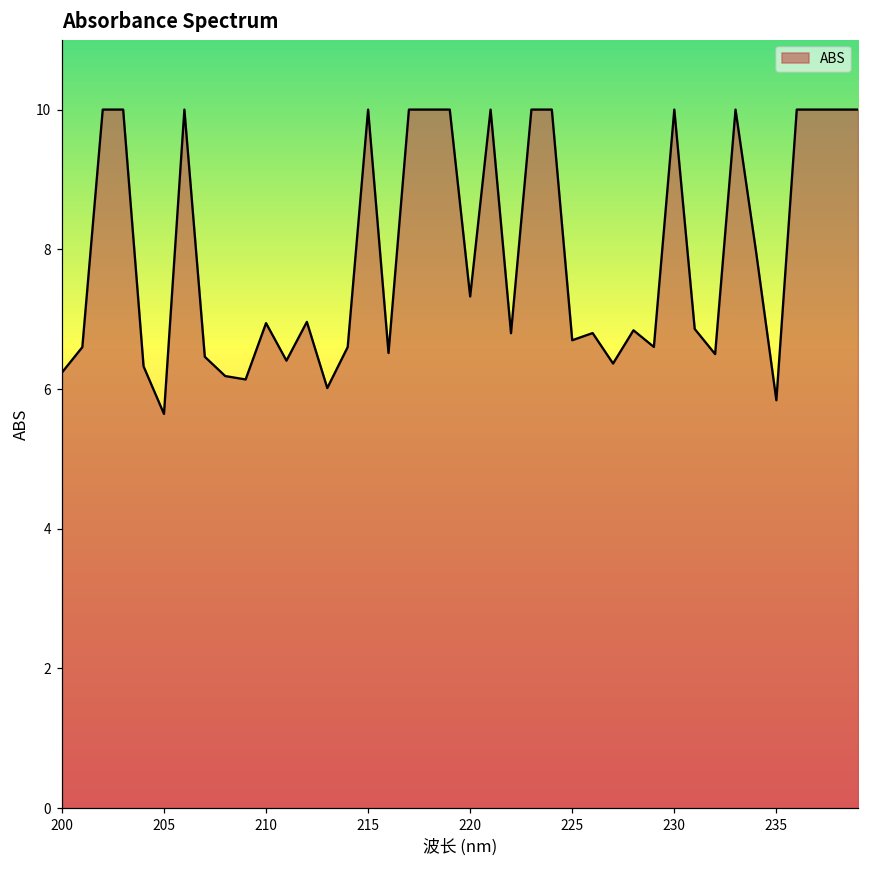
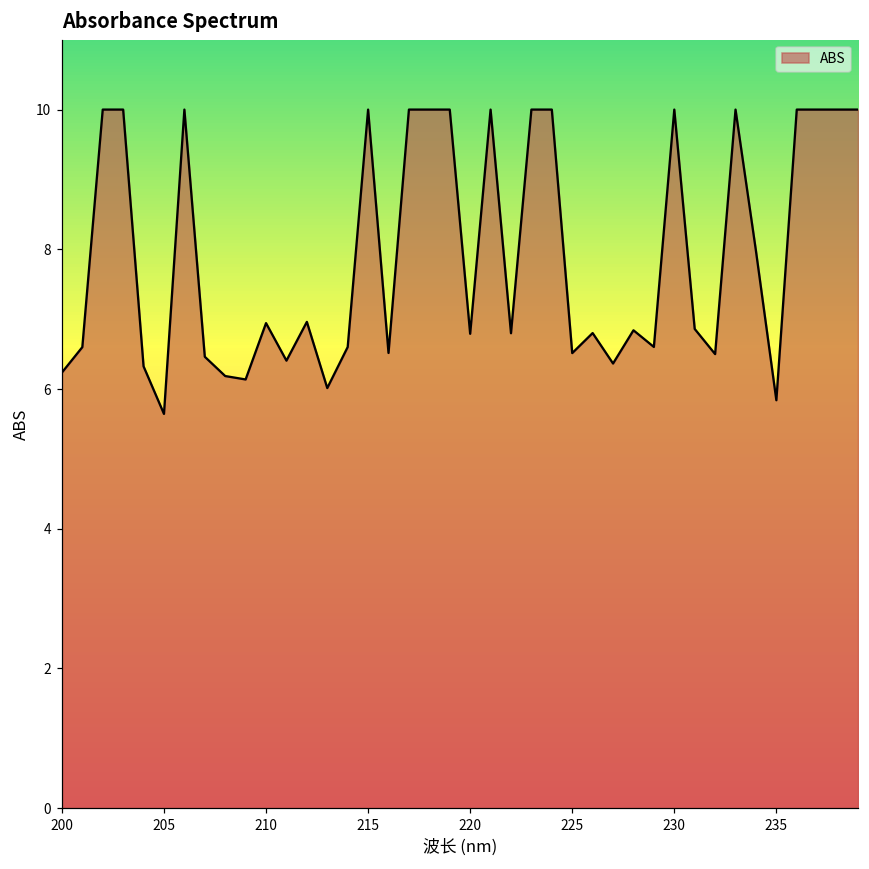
  {
    "200": 6.2,
    "205": 5.6,
    "210": 6.9,
    "215": 10.0,
-   "220": 7.3,
-   "225": 6.7,
+   "220": 6.8,
+   "225": 6.5,
    "230": 10.0,
    "235": 5.8
  }
